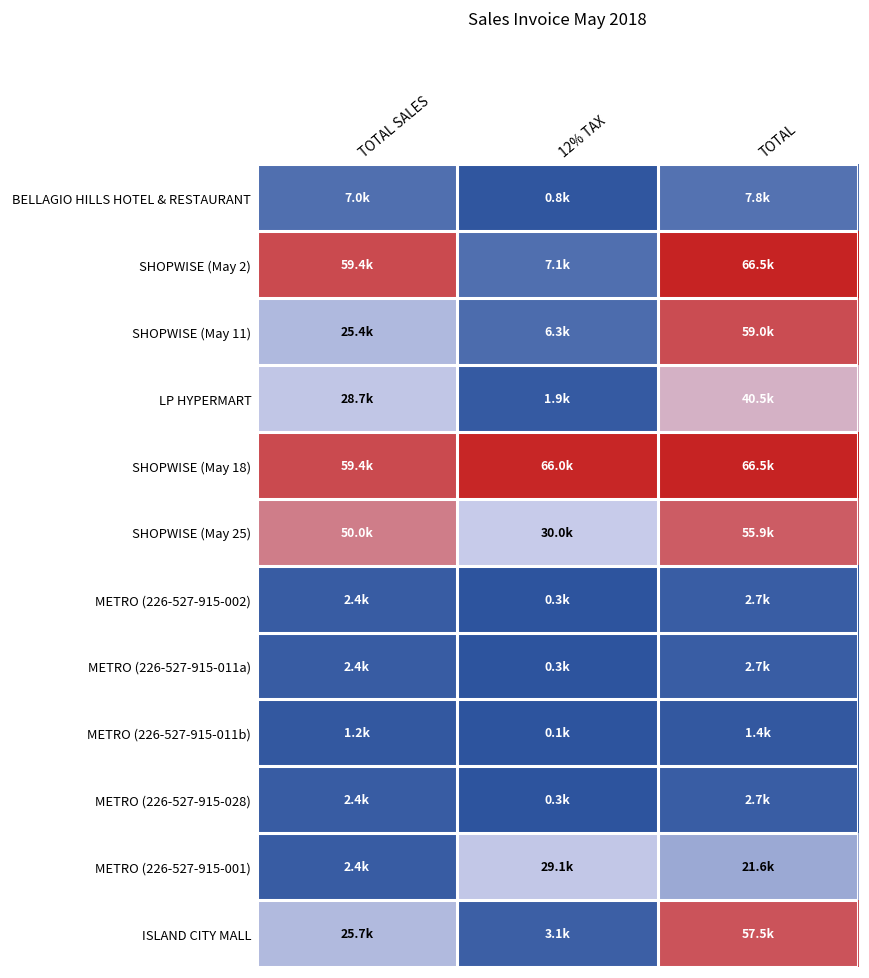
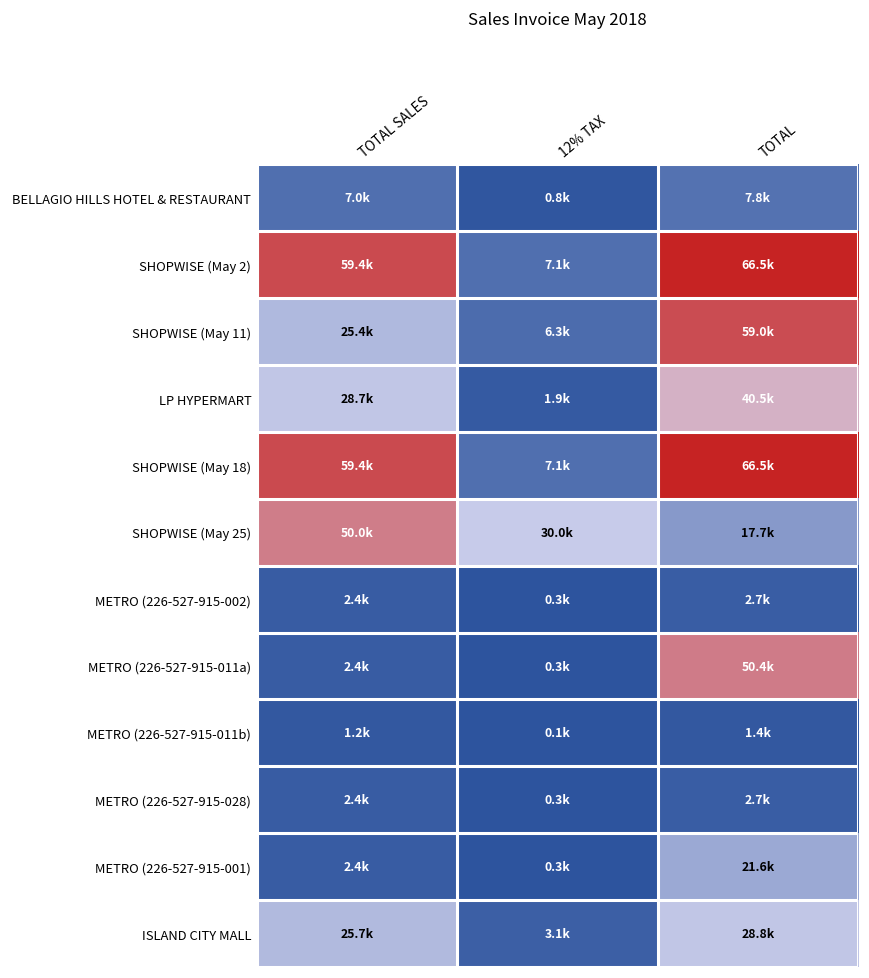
  {
    "BELLAGIO HILLS HOTEL & RESTAURANT": {
      "TOTAL SALES": "7.0k",
      "12% TAX": "0.8k",
      "TOTAL": "7.8k"
    },
    "SHOPWISE (May 2)": {
      "TOTAL SALES": "59.4k",
      "12% TAX": "7.1k",
      "TOTAL": "66.5k"
    },
    "SHOPWISE (May 11)": {
      "TOTAL SALES": "25.4k",
      "12% TAX": "6.3k",
      "TOTAL": "59.0k"
    },
    "LP HYPERMART": {
      "TOTAL SALES": "28.7k",
      "12% TAX": "1.9k",
      "TOTAL": "40.5k"
    },
    "SHOPWISE (May 18)": {
      "TOTAL SALES": "59.4k",
-     "12% TAX": "66.0k",
+     "12% TAX": "7.1k",
      "TOTAL": "66.5k"
    },
    "SHOPWISE (May 25)": {
      "TOTAL SALES": "50.0k",
      "12% TAX": "30.0k",
-     "TOTAL": "55.9k"
+     "TOTAL": "17.7k"
    },
    "METRO (226-527-915-002)": {
      "TOTAL SALES": "2.4k",
      "12% TAX": "0.3k",
      "TOTAL": "2.7k"
    },
    "METRO (226-527-915-011a)": {
      "TOTAL SALES": "2.4k",
      "12% TAX": "0.3k",
-     "TOTAL": "2.7k"
+     "TOTAL": "50.4k"
    },
    "METRO (226-527-915-011b)": {
      "TOTAL SALES": "1.2k",
      "12% TAX": "0.1k",
      "TOTAL": "1.4k"
    },
    "METRO (226-527-915-028)": {
      "TOTAL SALES": "2.4k",
      "12% TAX": "0.3k",
      "TOTAL": "2.7k"
    },
    "METRO (226-527-915-001)": {
      "TOTAL SALES": "2.4k",
-     "12% TAX": "29.1k",
+     "12% TAX": "0.3k",
      "TOTAL": "21.6k"
    },
    "ISLAND CITY MALL": {
      "TOTAL SALES": "25.7k",
      "12% TAX": "3.1k",
-     "TOTAL": "57.5k"
+     "TOTAL": "28.8k"
    }
  }
